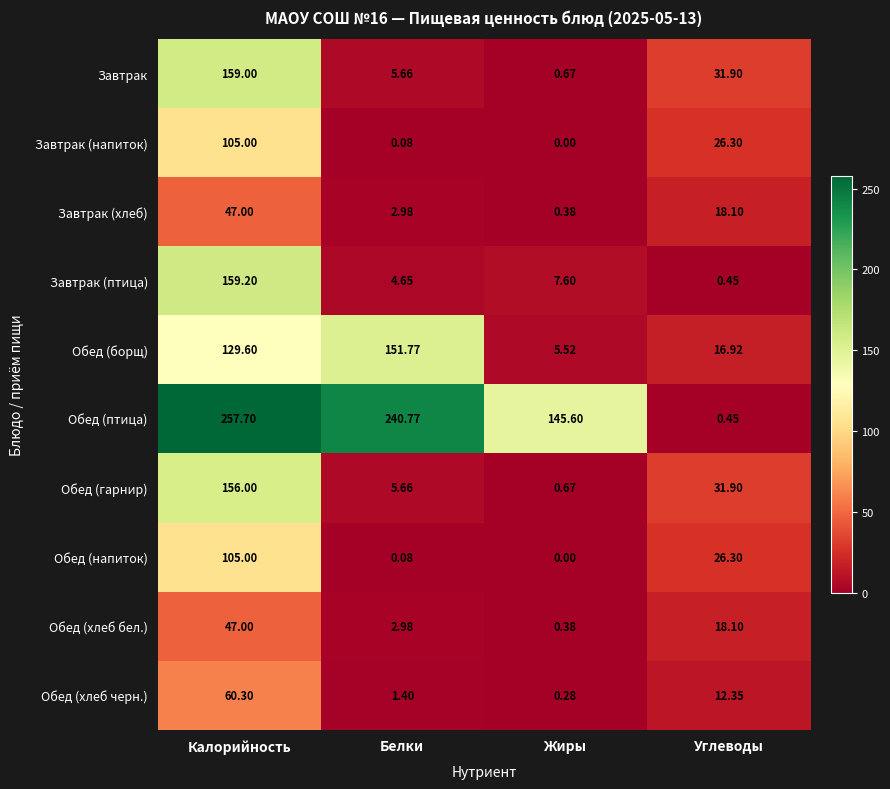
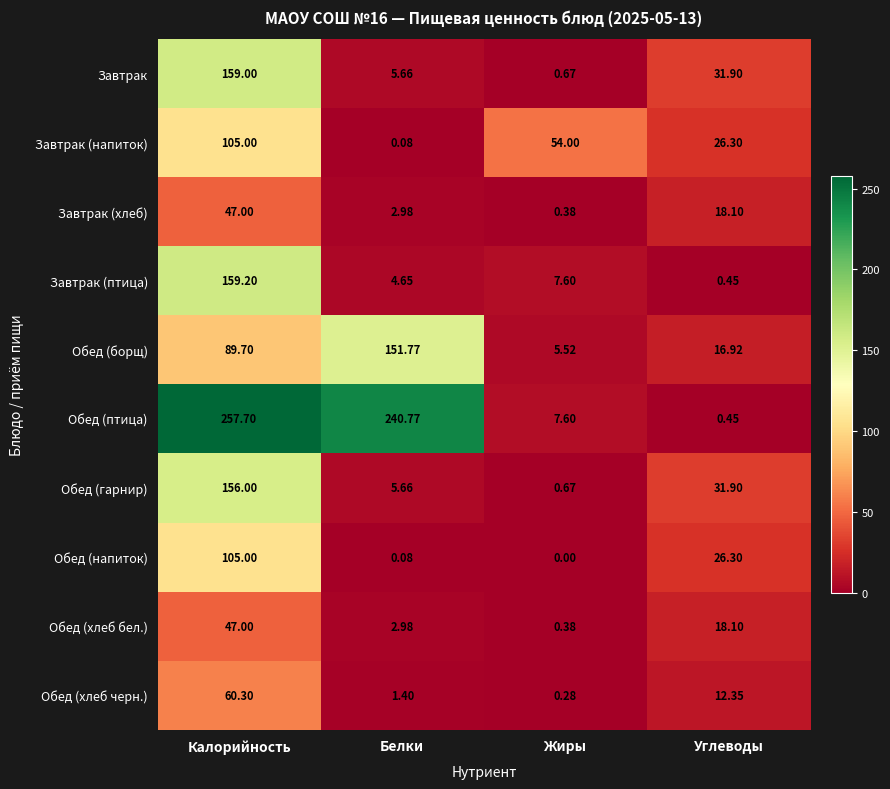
  {
    "Завтрак": {
      "Калорийность": 159.00,
      "Белки": 5.66,
      "Жиры": 0.67,
      "Углеводы": 31.90
    },
    "Завтрак (напиток)": {
      "Калорийность": 105.00,
      "Белки": 0.08,
-     "Жиры": 0.00,
+     "Жиры": 54.00,
      "Углеводы": 26.30
    },
    "Завтрак (хлеб)": {
      "Калорийность": 47.00,
      "Белки": 2.98,
      "Жиры": 0.38,
      "Углеводы": 18.10
    },
    "Завтрак (птица)": {
      "Калорийность": 159.20,
      "Белки": 4.65,
      "Жиры": 7.60,
      "Углеводы": 0.45
    },
    "Обед (борщ)": {
-     "Калорийность": 129.60,
+     "Калорийность": 89.70,
      "Белки": 151.77,
      "Жиры": 5.52,
      "Углеводы": 16.92
    },
    "Обед (птица)": {
      "Калорийность": 257.70,
      "Белки": 240.77,
-     "Жиры": 145.60,
+     "Жиры": 7.60,
      "Углеводы": 0.45
    },
    "Обед (гарнир)": {
      "Калорийность": 156.00,
      "Белки": 5.66,
      "Жиры": 0.67,
      "Углеводы": 31.90
    },
    "Обед (напиток)": {
      "Калорийность": 105.00,
      "Белки": 0.08,
      "Жиры": 0.00,
      "Углеводы": 26.30
    },
    "Обед (хлеб бел.)": {
      "Калорийность": 47.00,
      "Белки": 2.98,
      "Жиры": 0.38,
      "Углеводы": 18.10
    },
    "Обед (хлеб черн.)": {
      "Калорийность": 60.30,
      "Белки": 1.40,
      "Жиры": 0.28,
      "Углеводы": 12.35
    }
  }
